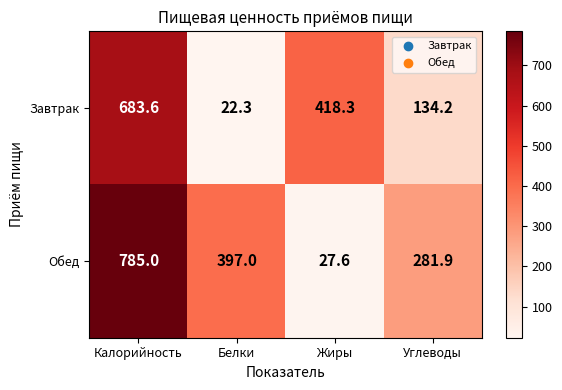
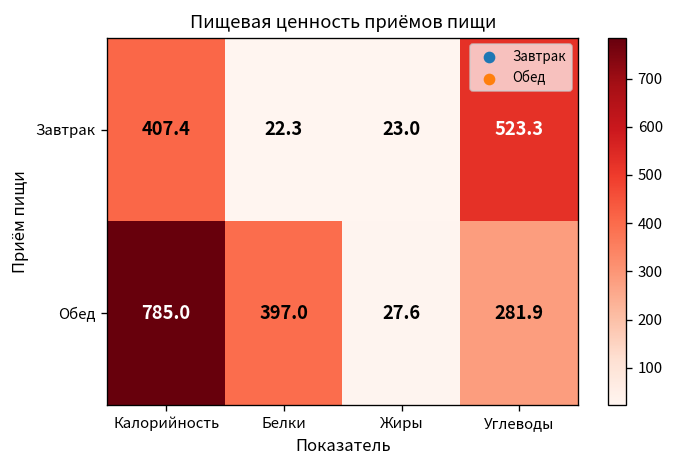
  {
    "Завтрак": {
-     "Калорийность": 683.6,
+     "Калорийность": 407.4,
      "Белки": 22.3,
-     "Жиры": 418.3,
-     "Углеводы": 134.2
+     "Жиры": 23.0,
+     "Углеводы": 523.3
    },
    "Обед": {
      "Калорийность": 785.0,
      "Белки": 397.0,
      "Жиры": 27.6,
      "Углеводы": 281.9
    }
  }
